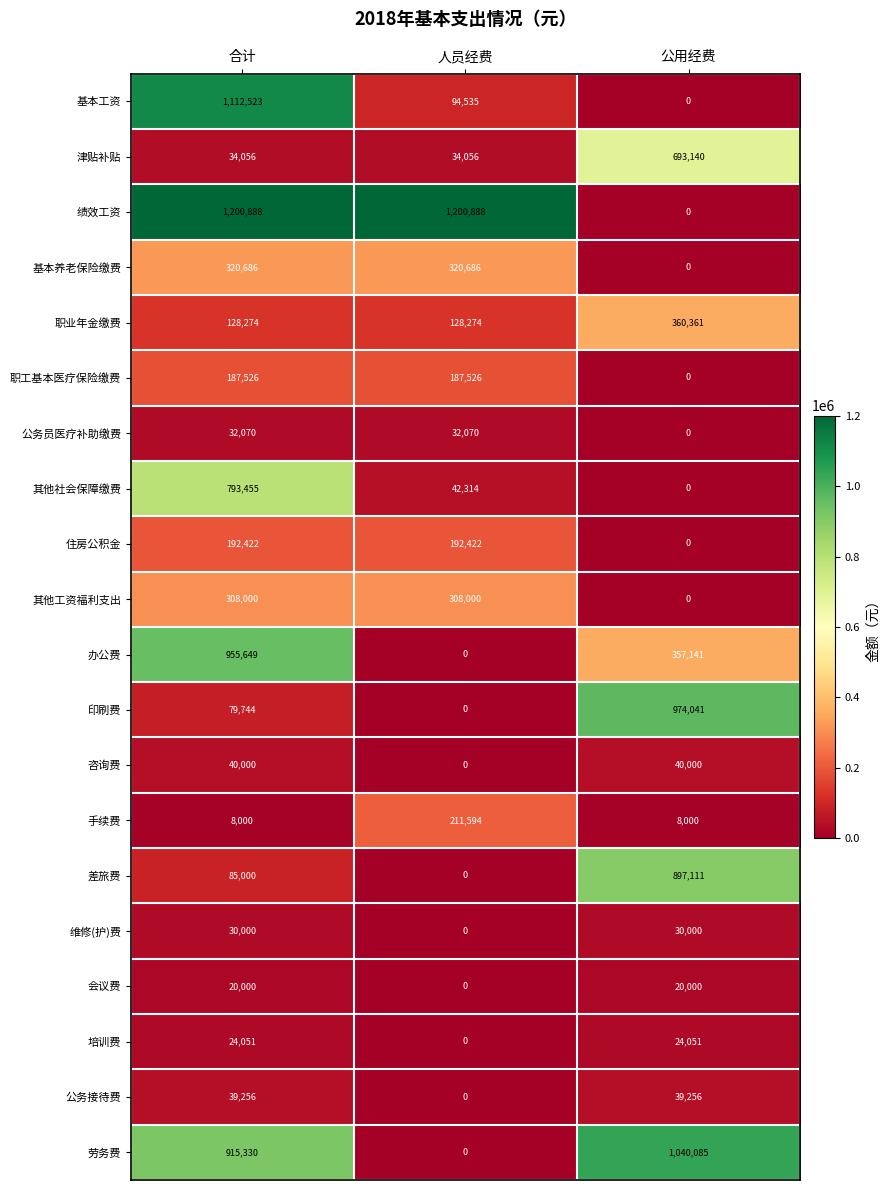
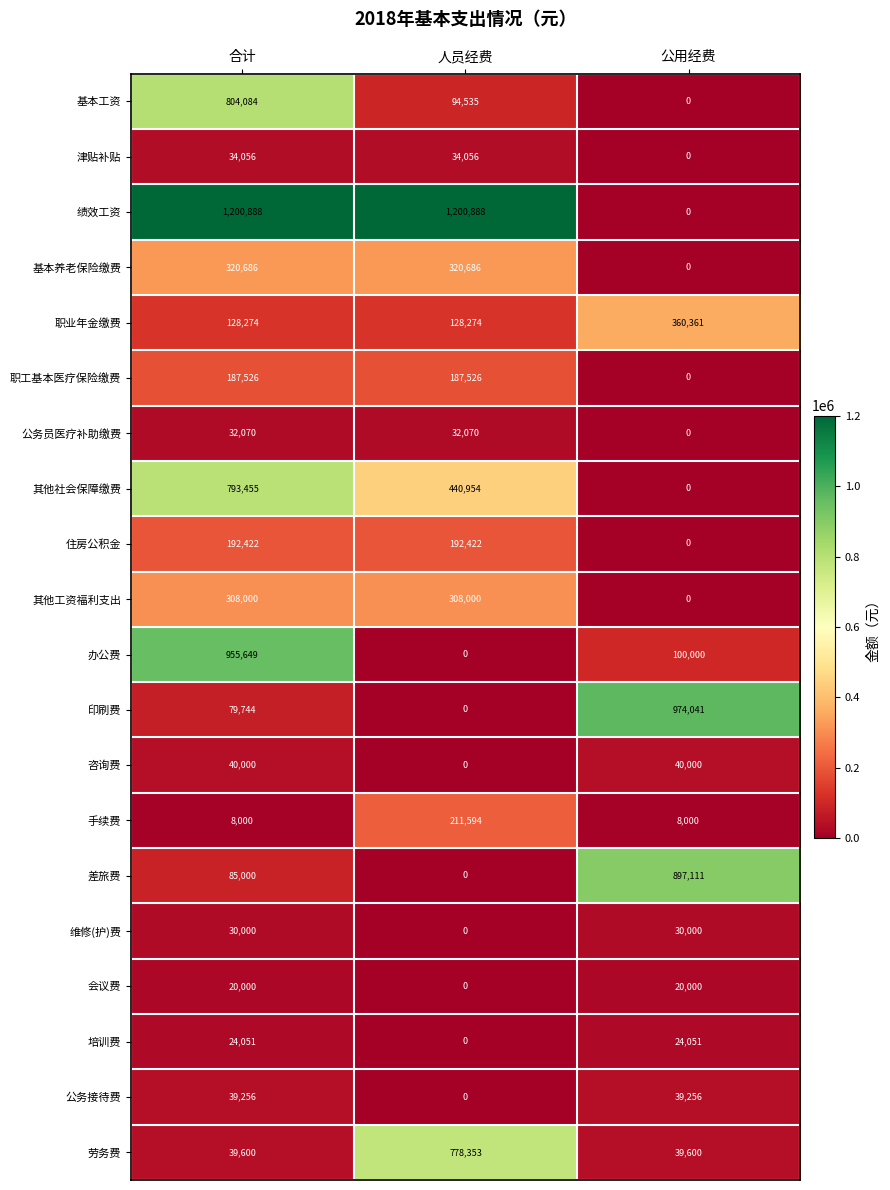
  {
    "基本工资": {
-     "合计": "1,112,523",
+     "合计": "804,084",
      "人员经费": "94,535",
      "公用经费": "0"
    },
    "津贴补贴": {
      "合计": "34,056",
      "人员经费": "34,056",
-     "公用经费": "693,140"
+     "公用经费": "0"
    },
    "绩效工资": {
      "合计": "1,200,888",
      "人员经费": "1,200,888",
      "公用经费": "0"
    },
    "基本养老保险缴费": {
      "合计": "320,686",
      "人员经费": "320,686",
      "公用经费": "0"
    },
    "职业年金缴费": {
      "合计": "128,274",
      "人员经费": "128,274",
      "公用经费": "360,361"
    },
    "职工基本医疗保险缴费": {
      "合计": "187,526",
      "人员经费": "187,526",
      "公用经费": "0"
    },
    "公务员医疗补助缴费": {
      "合计": "32,070",
      "人员经费": "32,070",
      "公用经费": "0"
    },
    "其他社会保障缴费": {
      "合计": "793,455",
-     "人员经费": "42,314",
+     "人员经费": "440,954",
      "公用经费": "0"
    },
    "住房公积金": {
      "合计": "192,422",
      "人员经费": "192,422",
      "公用经费": "0"
    },
    "其他工资福利支出": {
      "合计": "308,000",
      "人员经费": "308,000",
      "公用经费": "0"
    },
    "办公费": {
      "合计": "955,649",
      "人员经费": "0",
-     "公用经费": "357,141"
+     "公用经费": "100,000"
    },
    "印刷费": {
      "合计": "79,744",
      "人员经费": "0",
      "公用经费": "974,041"
    },
    "咨询费": {
      "合计": "40,000",
      "人员经费": "0",
      "公用经费": "40,000"
    },
    "手续费": {
      "合计": "8,000",
      "人员经费": "211,594",
      "公用经费": "8,000"
    },
    "差旅费": {
      "合计": "85,000",
      "人员经费": "0",
      "公用经费": "897,111"
    },
    "维修(护)费": {
      "合计": "30,000",
      "人员经费": "0",
      "公用经费": "30,000"
    },
    "会议费": {
      "合计": "20,000",
      "人员经费": "0",
      "公用经费": "20,000"
    },
    "培训费": {
      "合计": "24,051",
      "人员经费": "0",
      "公用经费": "24,051"
    },
    "公务接待费": {
      "合计": "39,256",
      "人员经费": "0",
      "公用经费": "39,256"
    },
    "劳务费": {
-     "合计": "915,330",
-     "人员经费": "0",
-     "公用经费": "1,040,085"
+     "合计": "39,600",
+     "人员经费": "778,353",
+     "公用经费": "39,600"
    }
  }
